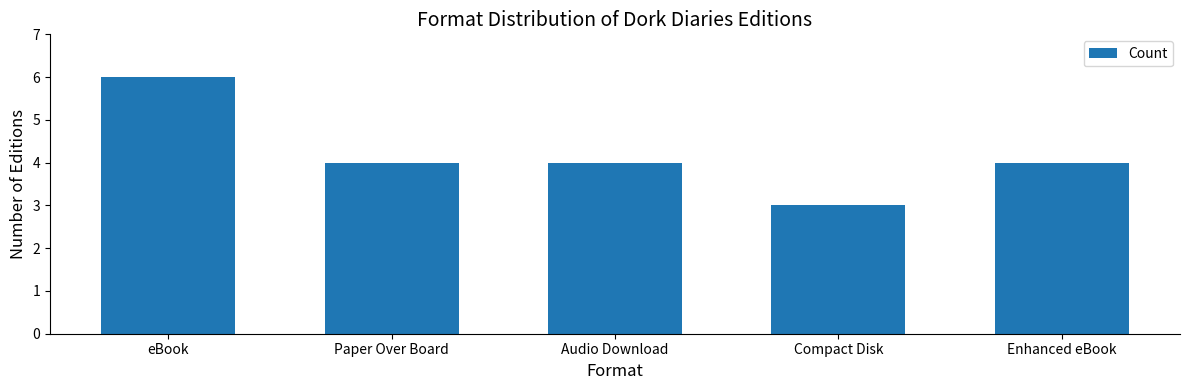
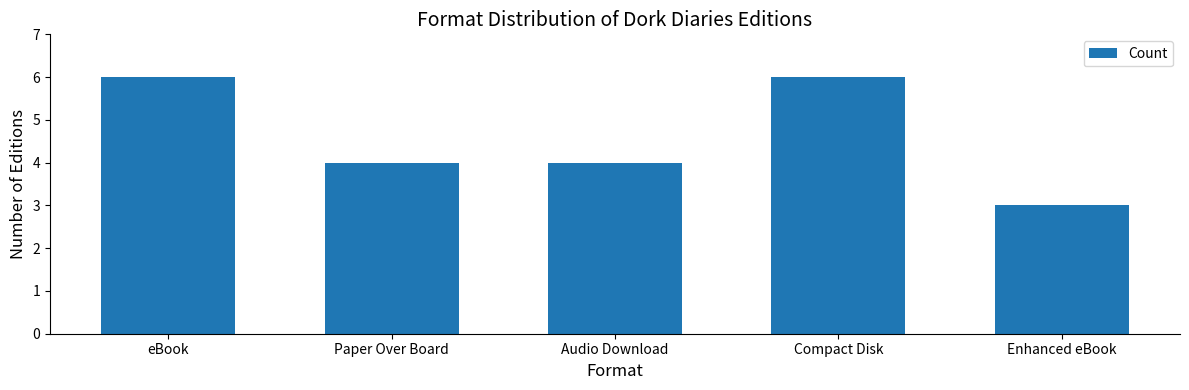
  {
    "eBook": 6,
    "Paper Over Board": 4,
    "Audio Download": 4,
-   "Compact Disk": 3,
-   "Enhanced eBook": 4
+   "Compact Disk": 6,
+   "Enhanced eBook": 3
  }
